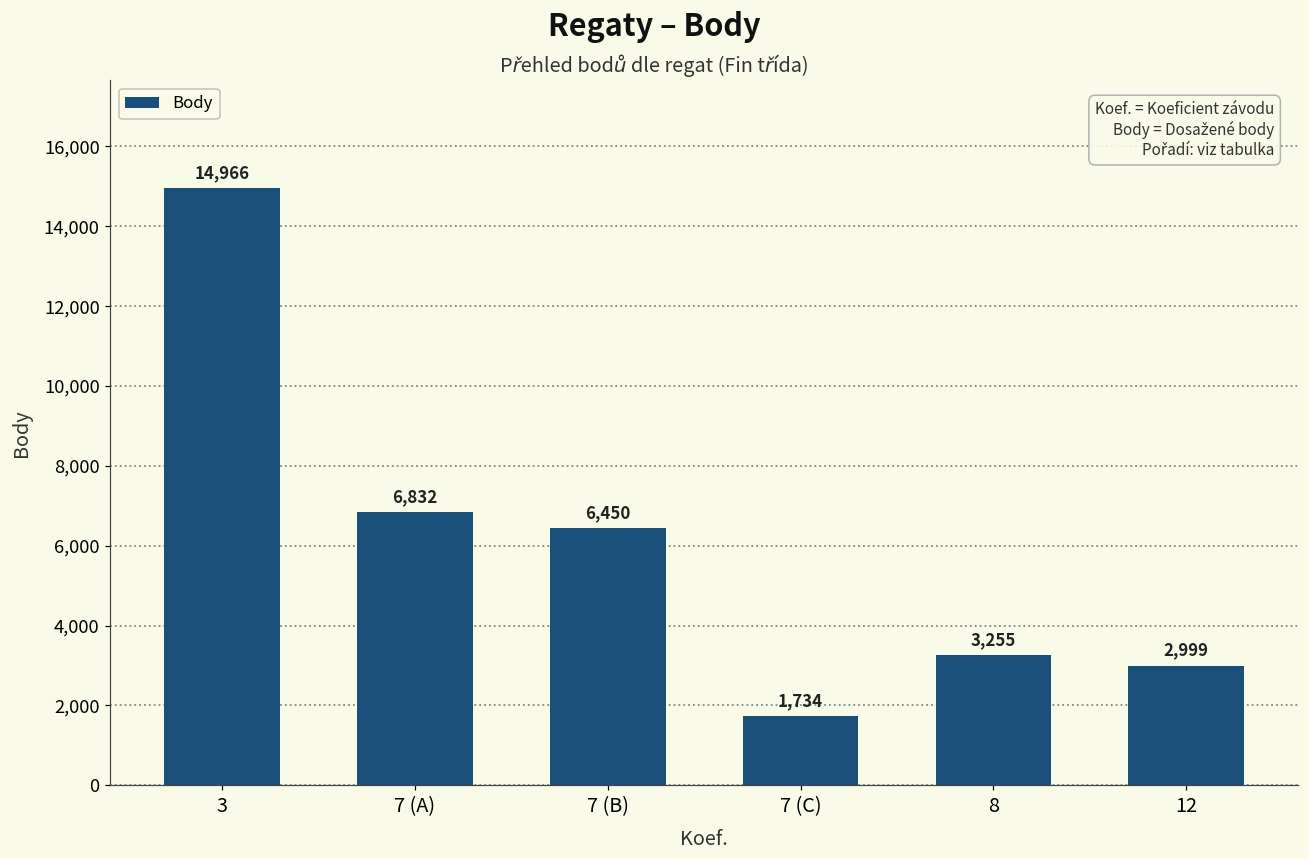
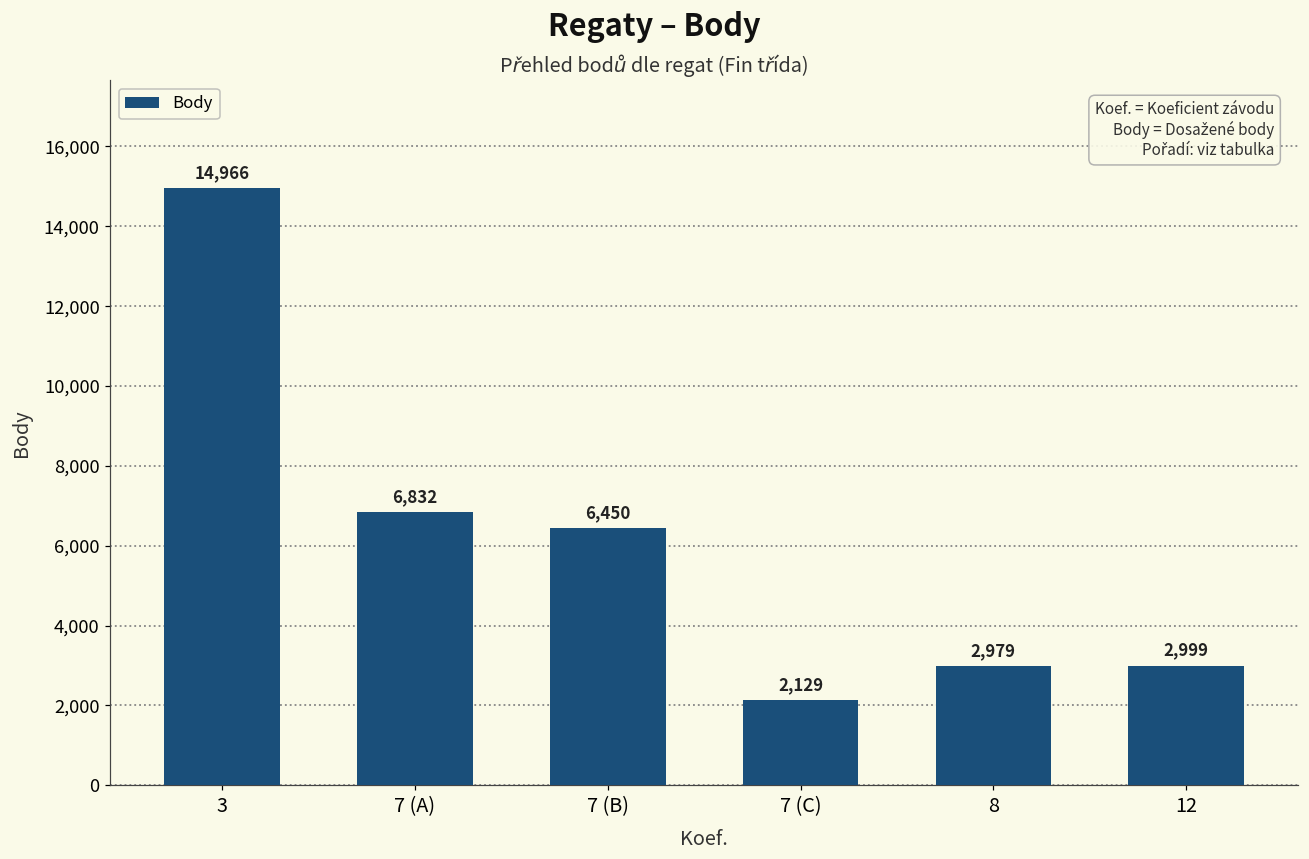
  {
    "3": "14,966",
    "7 (A)": "6,832",
    "7 (B)": "6,450",
-   "7 (C)": "1,734",
-   "8": "3,255",
+   "7 (C)": "2,129",
+   "8": "2,979",
    "12": "2,999"
  }
